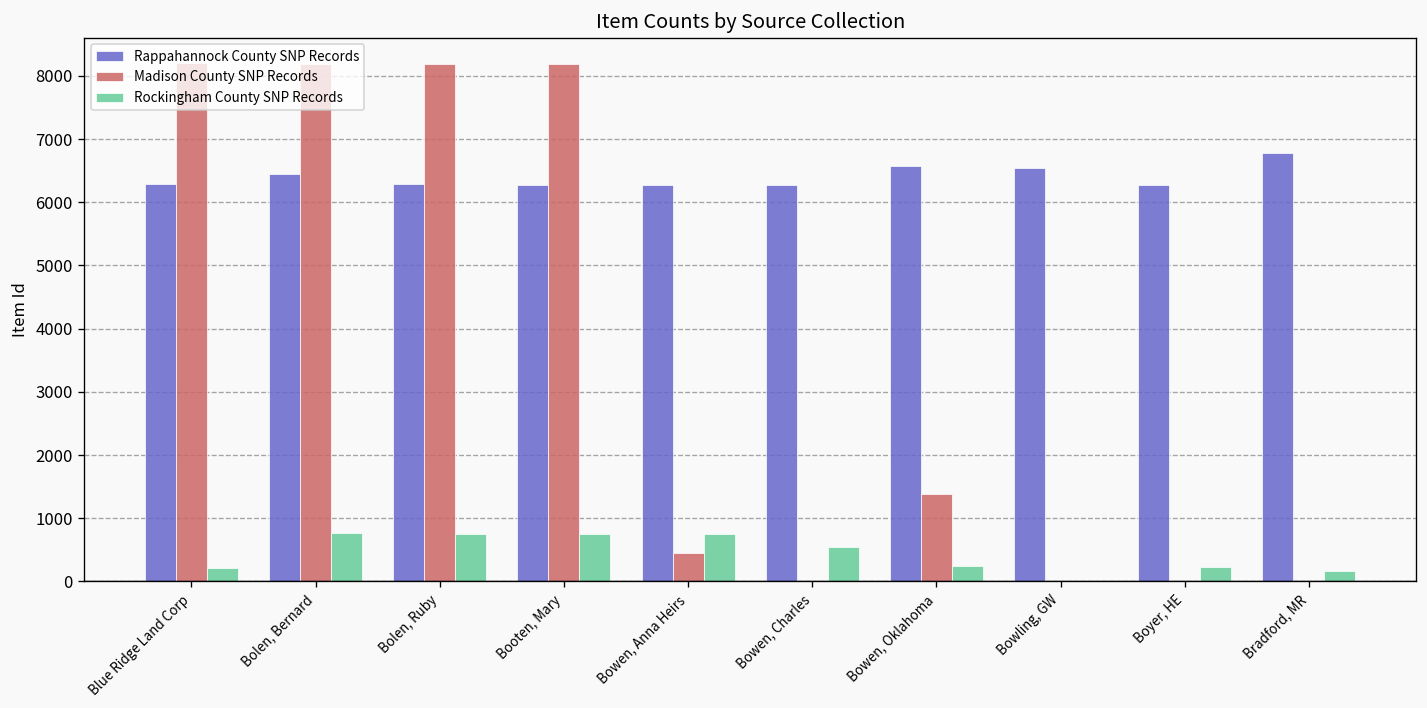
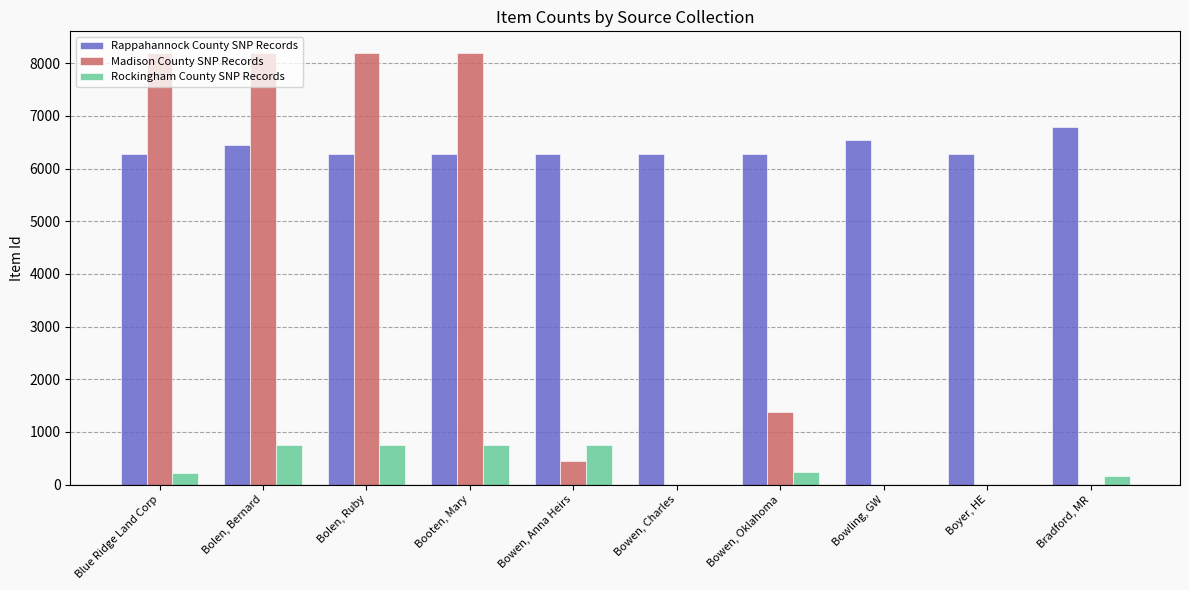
  {
    "Rappahannock County SNP Records": {
      "Blue Ridge Land Corp": 6300,
      "Bolen, Bernard": 6400,
      "Bolen, Ruby": 6300,
      "Booten, Mary": 6300,
      "Bowen, Anna Heirs": 6300,
      "Bowen, Charles": 6300,
-     "Bowen, Oklahoma": 6600,
+     "Bowen, Oklahoma": 6300,
      "Bowling, GW": 6500,
      "Boyer, HE": 6300,
      "Bradford, MR": 6800
    },
    "Madison County SNP Records": {
      "Bolen, Ruby": 8200,
      "Booten, Mary": 8200,
      "Bowen, Anna Heirs": 400,
      "Bowen, Charles": 0,
      "Bowen, Oklahoma": 1400,
      "Bowling, GW": 0,
      "Boyer, HE": 0,
      "Bradford, MR": 0
    },
    "Rockingham County SNP Records": {
      "Blue Ridge Land Corp": 200,
      "Bolen, Bernard": 800,
      "Bolen, Ruby": 800,
      "Booten, Mary": 800,
      "Bowen, Anna Heirs": 800,
-     "Bowen, Charles": 500,
+     "Bowen, Charles": 0,
      "Bowen, Oklahoma": 200,
      "Bowling, GW": 0,
-     "Boyer, HE": 200,
+     "Boyer, HE": 0,
      "Bradford, MR": 200
    }
  }
